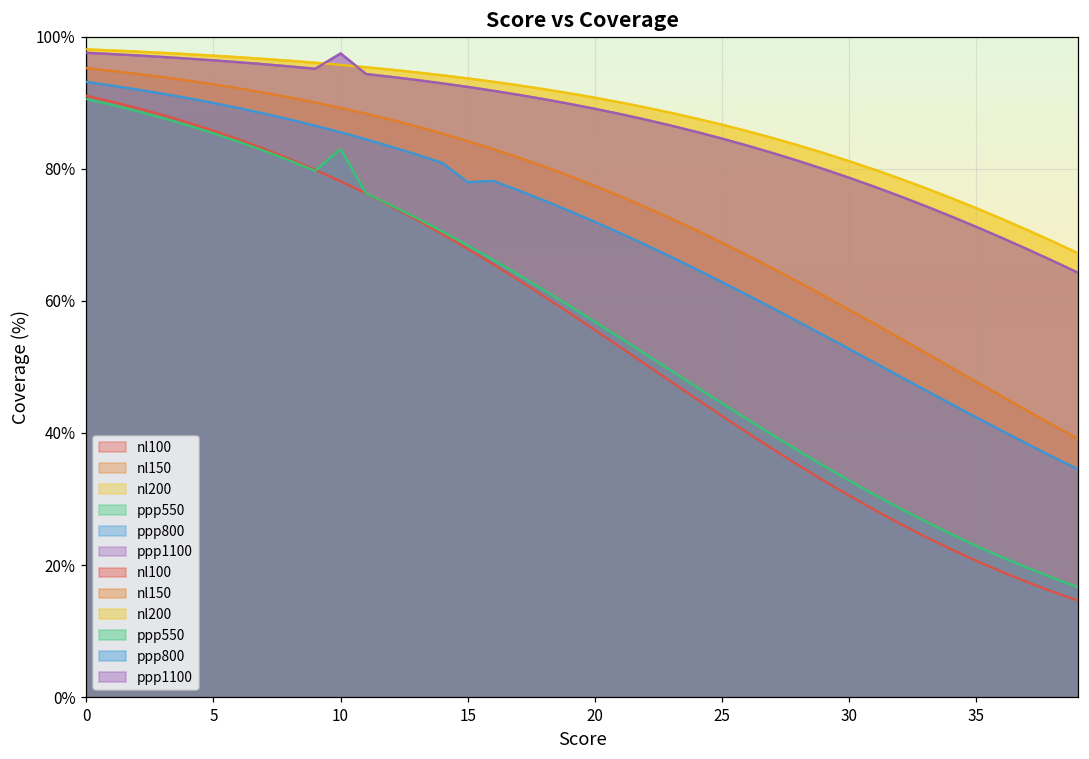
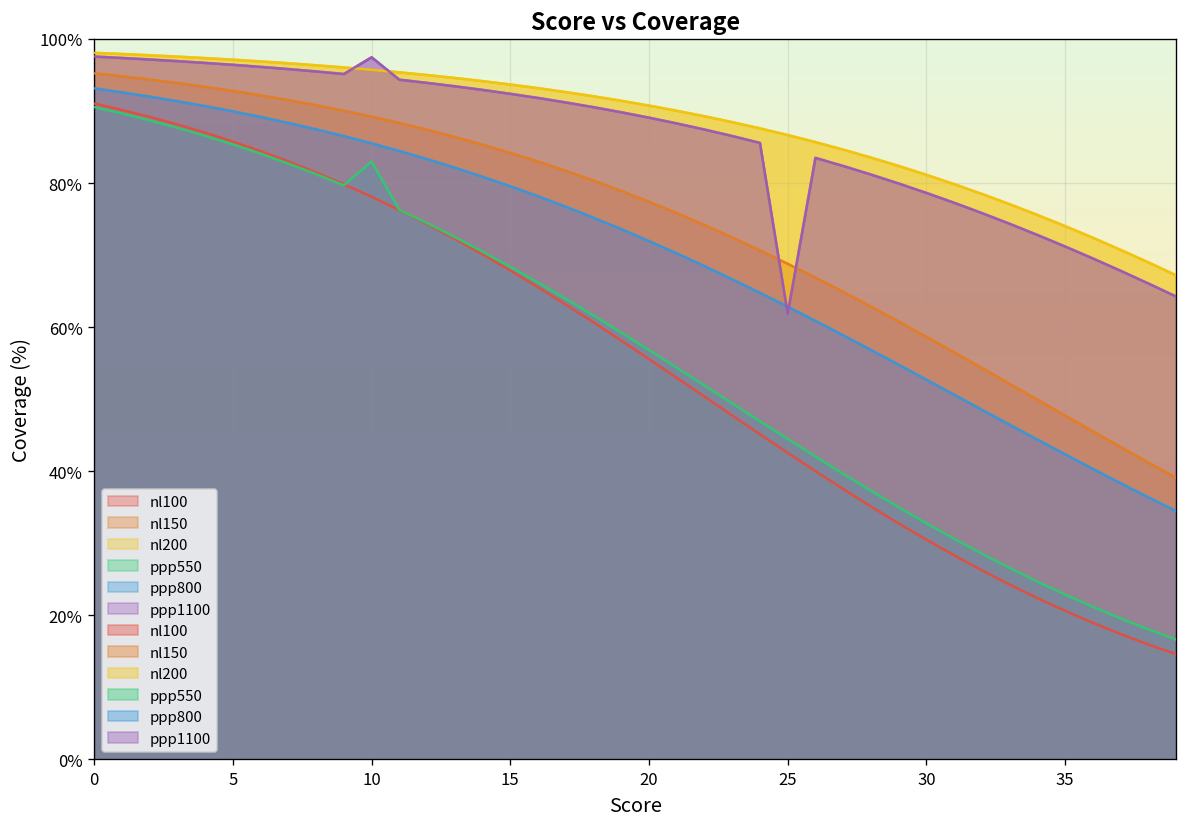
  {
    "ppp550": {
      "0": "91%",
      "10": "83%",
      "15": "68%",
      "20": "57%",
      "25": "44%",
      "30": "33%",
      "35": "23%"
    },
    "ppp800": {
      "0": "93%",
      "5": "90%",
      "10": "86%",
-     "15": "78%",
+     "15": "80%",
      "20": "72%",
      "25": "63%",
      "30": "53%",
      "35": "42%"
    },
    "ppp1100": {
      "0": "98%",
      "5": "96%",
      "10": "97%",
      "15": "92%",
      "20": "89%",
-     "25": "85%",
+     "25": "62%",
      "30": "79%",
      "35": "71%"
    }
  }
